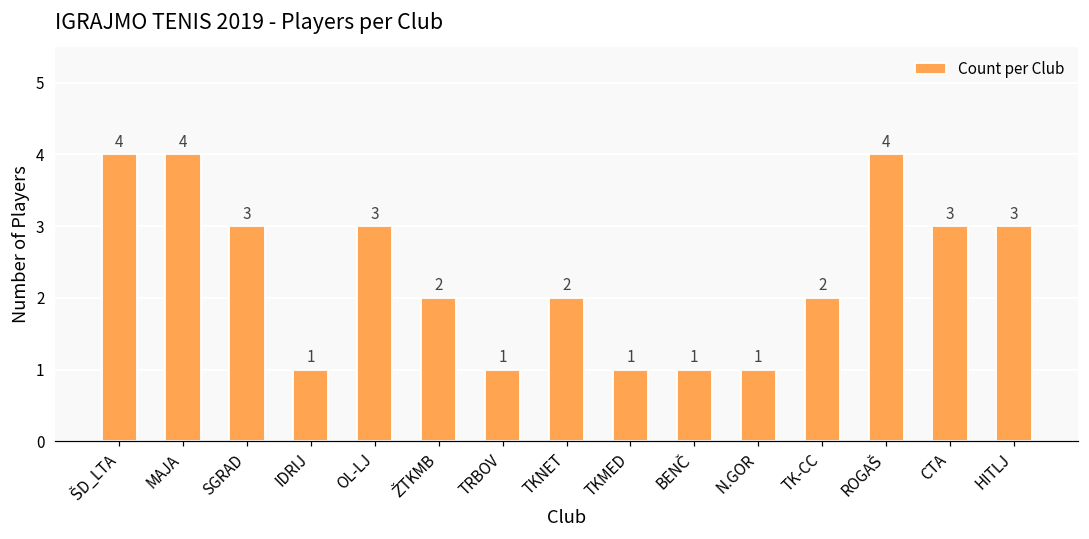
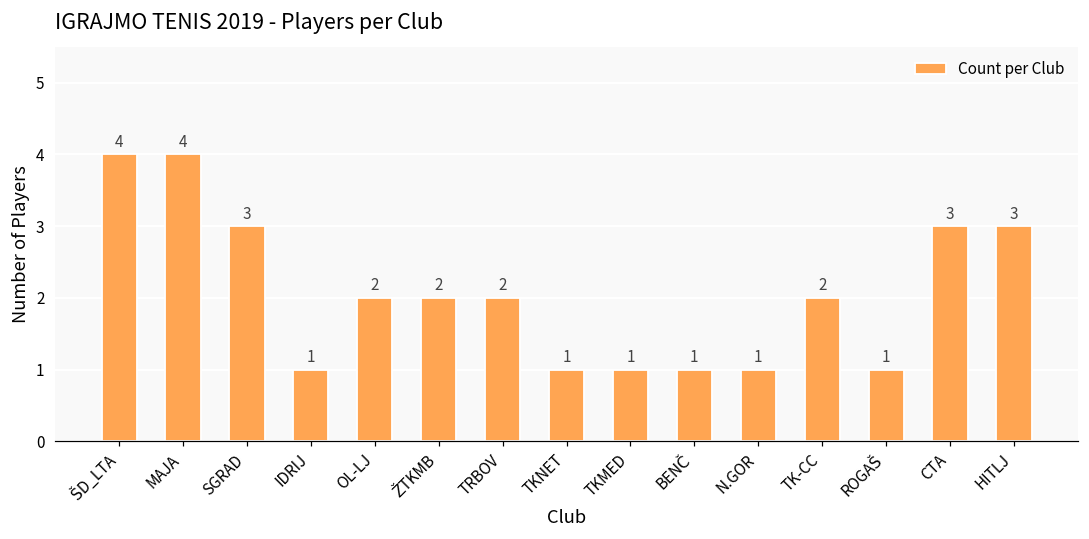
  {
    "ŠD_LTA": 4,
    "MAJA": 4,
    "SGRAD": 3,
    "IDRIJ": 1,
-   "OL-LJ": 3,
+   "OL-LJ": 2,
    "ŽTKMB": 2,
-   "TRBOV": 1,
-   "TKNET": 2,
+   "TRBOV": 2,
+   "TKNET": 1,
    "TKMED": 1,
    "BENČ": 1,
    "N.GOR": 1,
    "TK-CC": 2,
-   "ROGAŠ": 4,
+   "ROGAŠ": 1,
    "CTA": 3,
    "HITLJ": 3
  }
